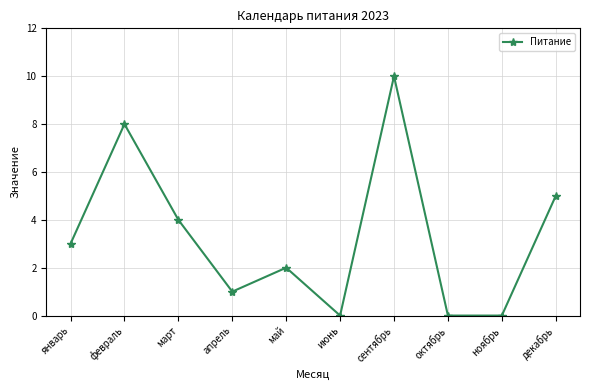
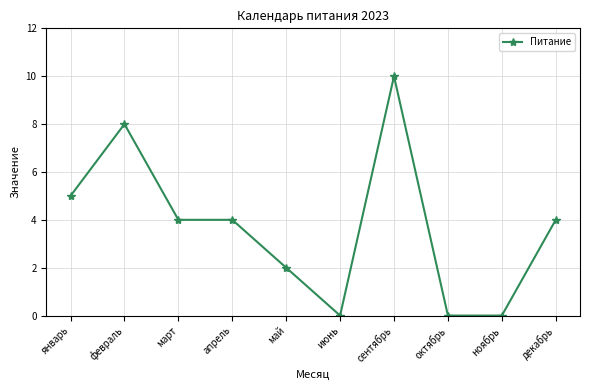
  {
-   "январь": 3,
+   "январь": 5,
    "февраль": 8,
    "март": 4,
-   "апрель": 1,
+   "апрель": 4,
    "май": 2,
    "июнь": 0,
    "сентябрь": 10,
    "октябрь": 0,
    "ноябрь": 0,
-   "декабрь": 5
+   "декабрь": 4
  }
